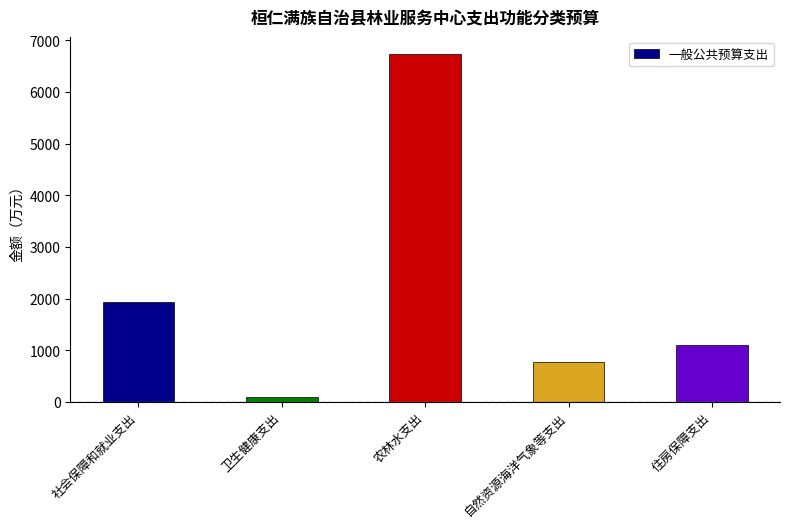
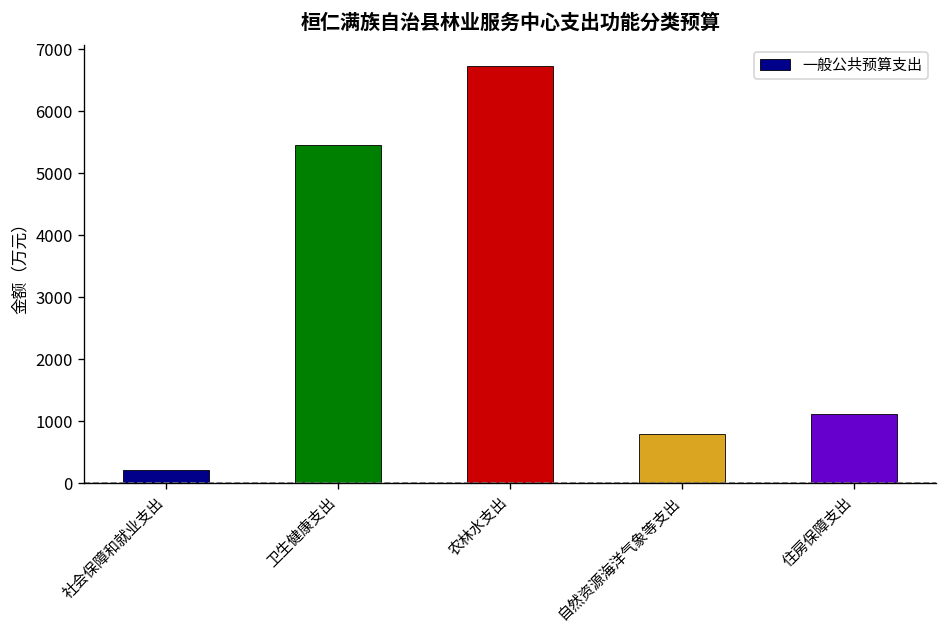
  {
-   "社会保障和就业支出": 1900,
-   "卫生健康支出": 100,
+   "社会保障和就业支出": 200,
+   "卫生健康支出": 5400,
    "农林水支出": 6700,
    "自然资源海洋气象等支出": 800,
    "住房保障支出": 1100
  }
